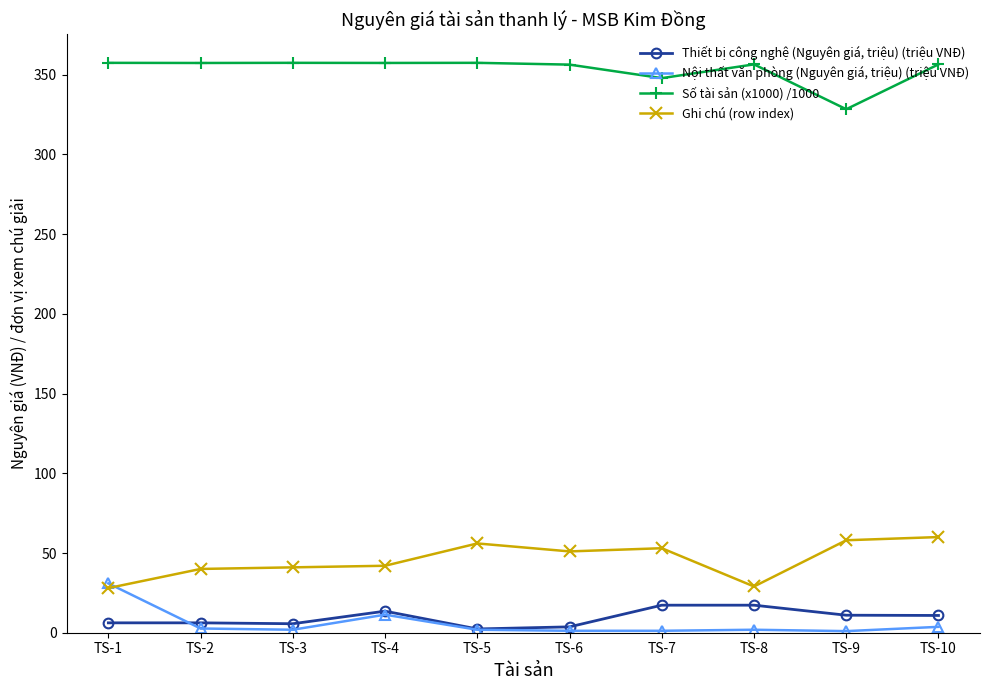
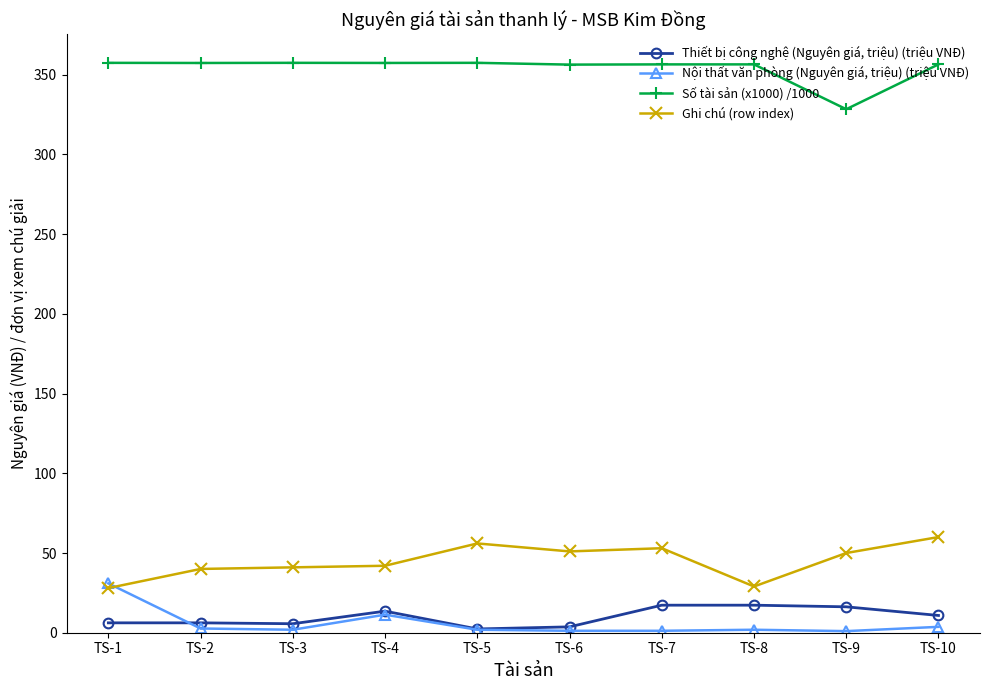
  {
    "Thiết bị công nghệ (Nguyên giá, triệu) (triệu VNĐ)": {
      "TS-1": 6,
      "TS-2": 6,
      "TS-3": 6,
      "TS-4": 14,
      "TS-6": 4,
      "TS-7": 17,
      "TS-8": 17,
-     "TS-9": 11,
+     "TS-9": 16,
      "TS-10": 11
    },
    "Nội thất văn phòng (Nguyên giá, triệu) (triệu VNĐ)": {
      "TS-1": 31,
      "TS-2": 3,
      "TS-3": 2,
      "TS-4": 11,
      "TS-6": 1,
      "TS-7": 1,
      "TS-8": 2,
      "TS-9": 1,
      "TS-10": 4
    },
    "Số tài sản (x1000) /1000": {
      "TS-1": 357,
      "TS-2": 357,
      "TS-3": 357,
      "TS-4": 357,
      "TS-5": 357,
      "TS-6": 356,
-     "TS-7": 348,
+     "TS-7": 356,
      "TS-8": 356,
      "TS-9": 328,
      "TS-10": 356
    },
    "Ghi chú (row index)": {
      "TS-1": 28,
      "TS-2": 40,
      "TS-3": 41,
      "TS-4": 42,
      "TS-5": 56,
      "TS-6": 51,
      "TS-7": 53,
      "TS-8": 29,
-     "TS-9": 58,
+     "TS-9": 50,
      "TS-10": 60
    }
  }
